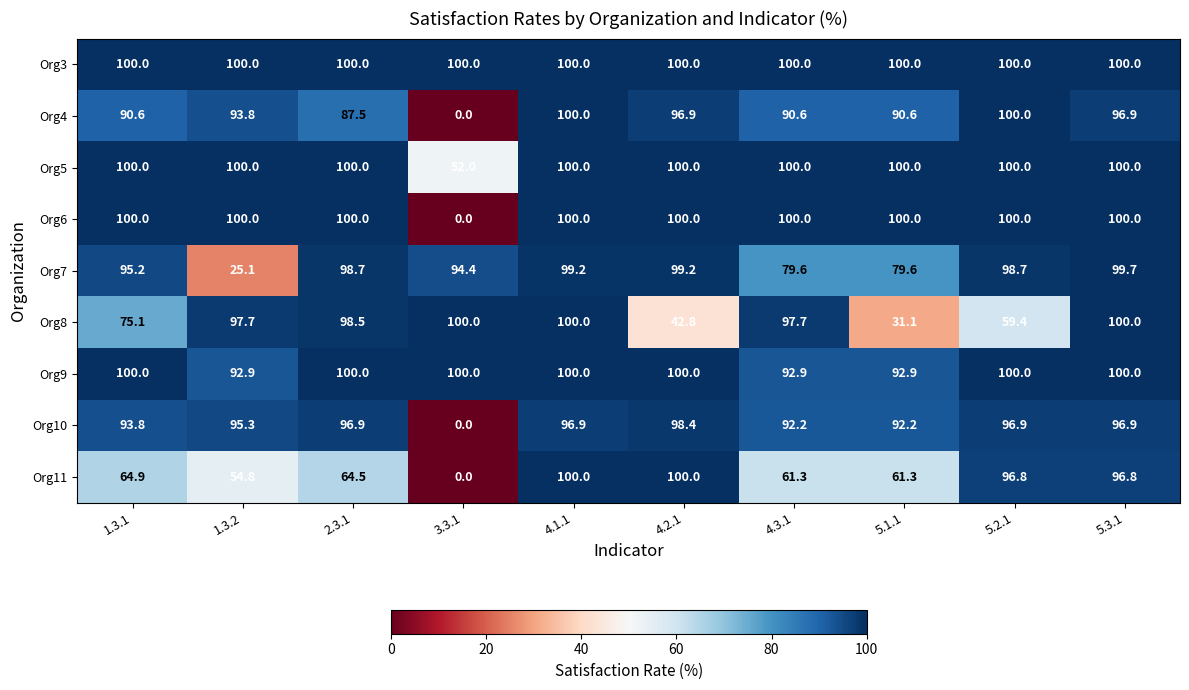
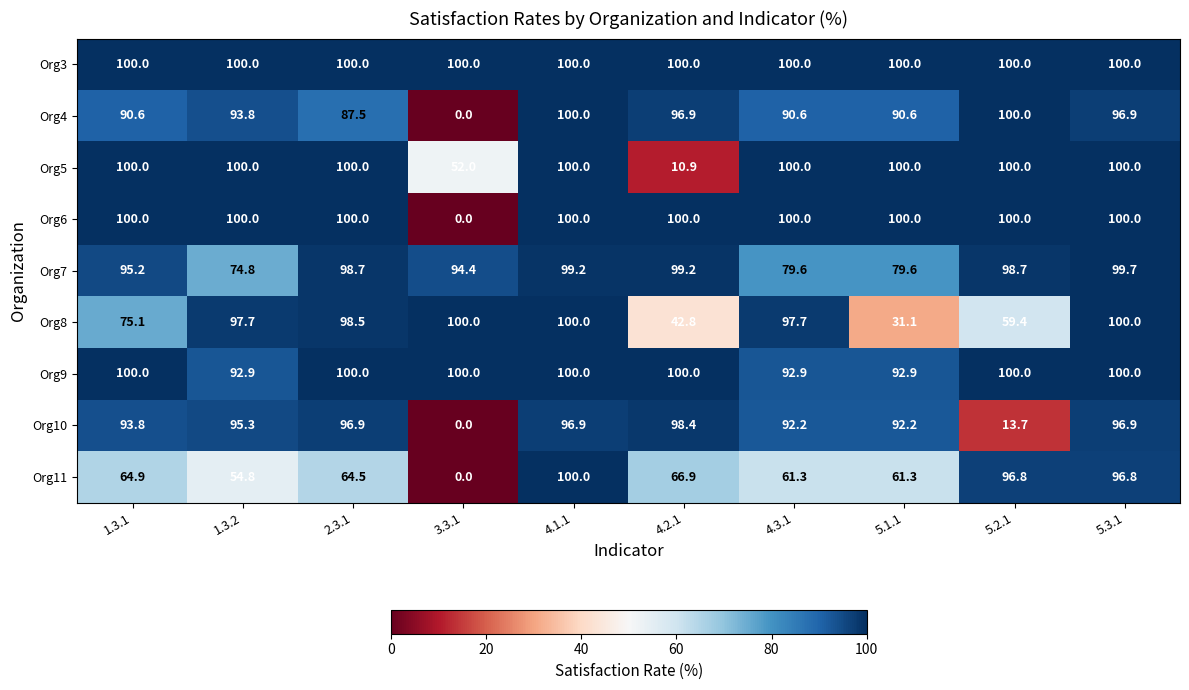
  {
    "Org3": {
      "1.3.1": 100.0,
      "1.3.2": 100.0,
      "2.3.1": 100.0,
      "3.3.1": 100.0,
      "4.1.1": 100.0,
      "4.2.1": 100.0,
      "4.3.1": 100.0,
      "5.1.1": 100.0,
      "5.2.1": 100.0,
      "5.3.1": 100.0
    },
    "Org4": {
      "1.3.1": 90.6,
      "1.3.2": 93.8,
      "2.3.1": 87.5,
      "3.3.1": 0.0,
      "4.1.1": 100.0,
      "4.2.1": 96.9,
      "4.3.1": 90.6,
      "5.1.1": 90.6,
      "5.2.1": 100.0,
      "5.3.1": 96.9
    },
    "Org5": {
      "1.3.1": 100.0,
      "1.3.2": 100.0,
      "2.3.1": 100.0,
      "4.1.1": 100.0,
-     "4.2.1": 100.0,
+     "4.2.1": 10.9,
      "4.3.1": 100.0,
      "5.1.1": 100.0,
      "5.2.1": 100.0,
      "5.3.1": 100.0
    },
    "Org6": {
      "1.3.1": 100.0,
      "1.3.2": 100.0,
      "2.3.1": 100.0,
      "3.3.1": 0.0,
      "4.1.1": 100.0,
      "4.2.1": 100.0,
      "4.3.1": 100.0,
      "5.1.1": 100.0,
      "5.2.1": 100.0,
      "5.3.1": 100.0
    },
    "Org7": {
      "1.3.1": 95.2,
-     "1.3.2": 25.1,
+     "1.3.2": 74.8,
      "2.3.1": 98.7,
      "3.3.1": 94.4,
      "4.1.1": 99.2,
      "4.2.1": 99.2,
      "4.3.1": 79.6,
      "5.1.1": 79.6,
      "5.2.1": 98.7,
      "5.3.1": 99.7
    },
    "Org8": {
      "1.3.1": 75.1,
      "1.3.2": 97.7,
      "2.3.1": 98.5,
      "3.3.1": 100.0,
      "4.1.1": 100.0,
      "4.3.1": 97.7,
      "5.1.1": 31.1,
      "5.3.1": 100.0
    },
    "Org9": {
      "1.3.1": 100.0,
      "1.3.2": 92.9,
      "2.3.1": 100.0,
      "3.3.1": 100.0,
      "4.1.1": 100.0,
      "4.2.1": 100.0,
      "4.3.1": 92.9,
      "5.1.1": 92.9,
      "5.2.1": 100.0,
      "5.3.1": 100.0
    },
    "Org10": {
      "1.3.1": 93.8,
      "1.3.2": 95.3,
      "2.3.1": 96.9,
      "3.3.1": 0.0,
      "4.1.1": 96.9,
      "4.2.1": 98.4,
      "4.3.1": 92.2,
      "5.1.1": 92.2,
-     "5.2.1": 96.9,
+     "5.2.1": 13.7,
      "5.3.1": 96.9
    },
    "Org11": {
      "1.3.1": 64.9,
      "2.3.1": 64.5,
      "3.3.1": 0.0,
      "4.1.1": 100.0,
-     "4.2.1": 100.0,
+     "4.2.1": 66.9,
      "4.3.1": 61.3,
      "5.1.1": 61.3,
      "5.2.1": 96.8,
      "5.3.1": 96.8
    }
  }
